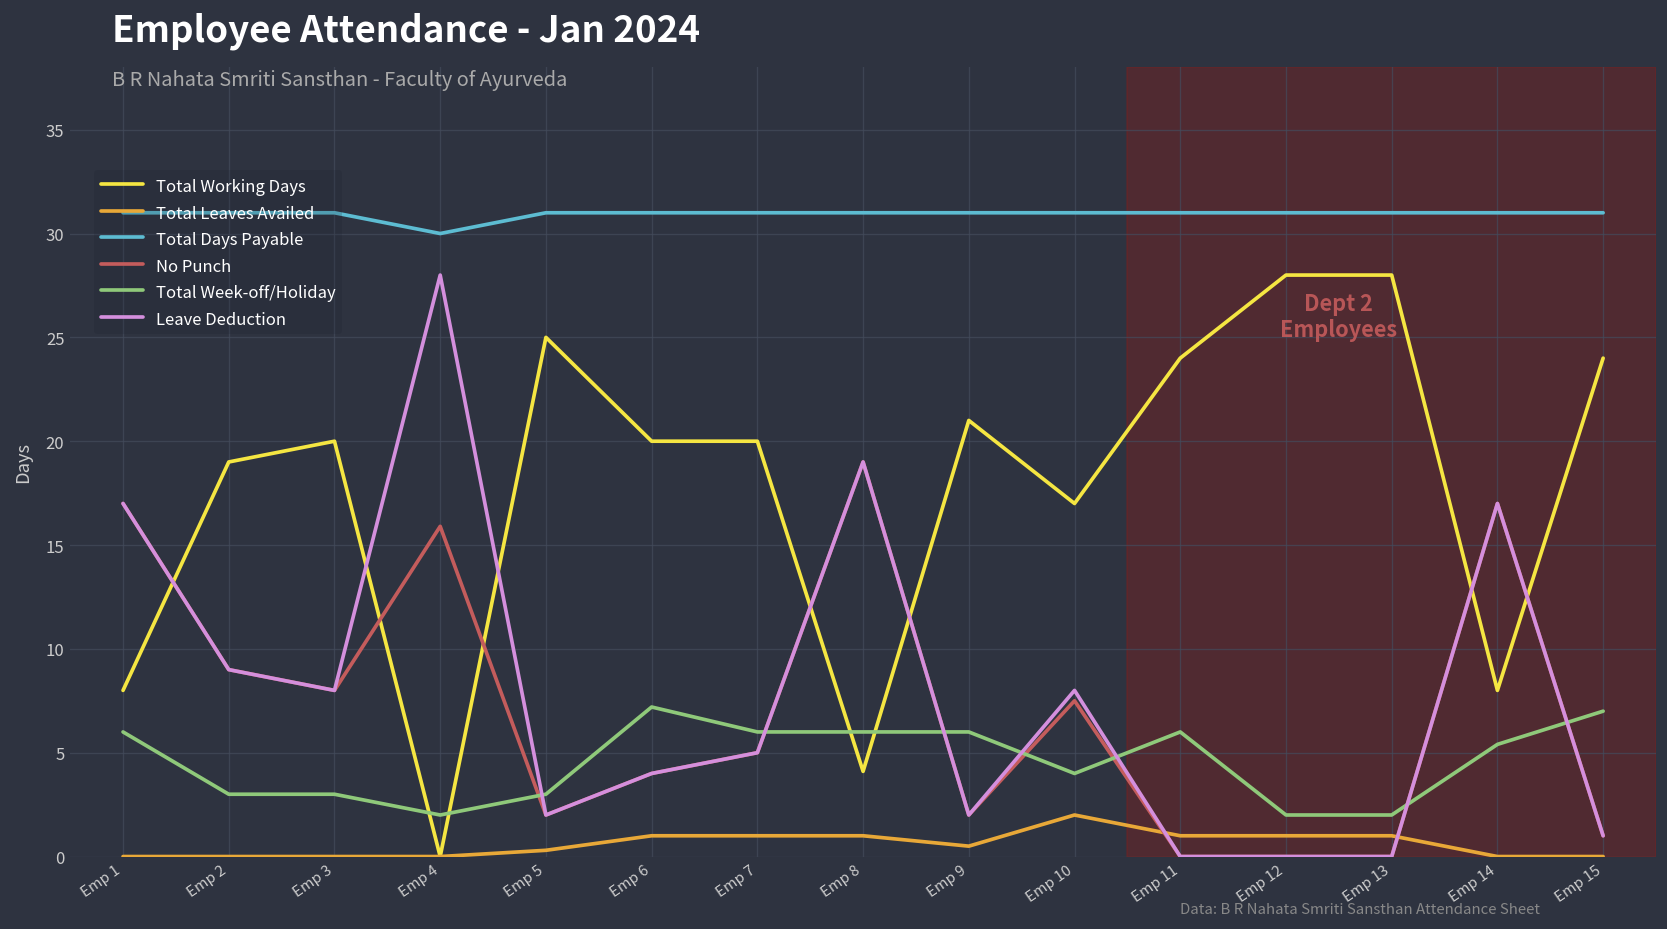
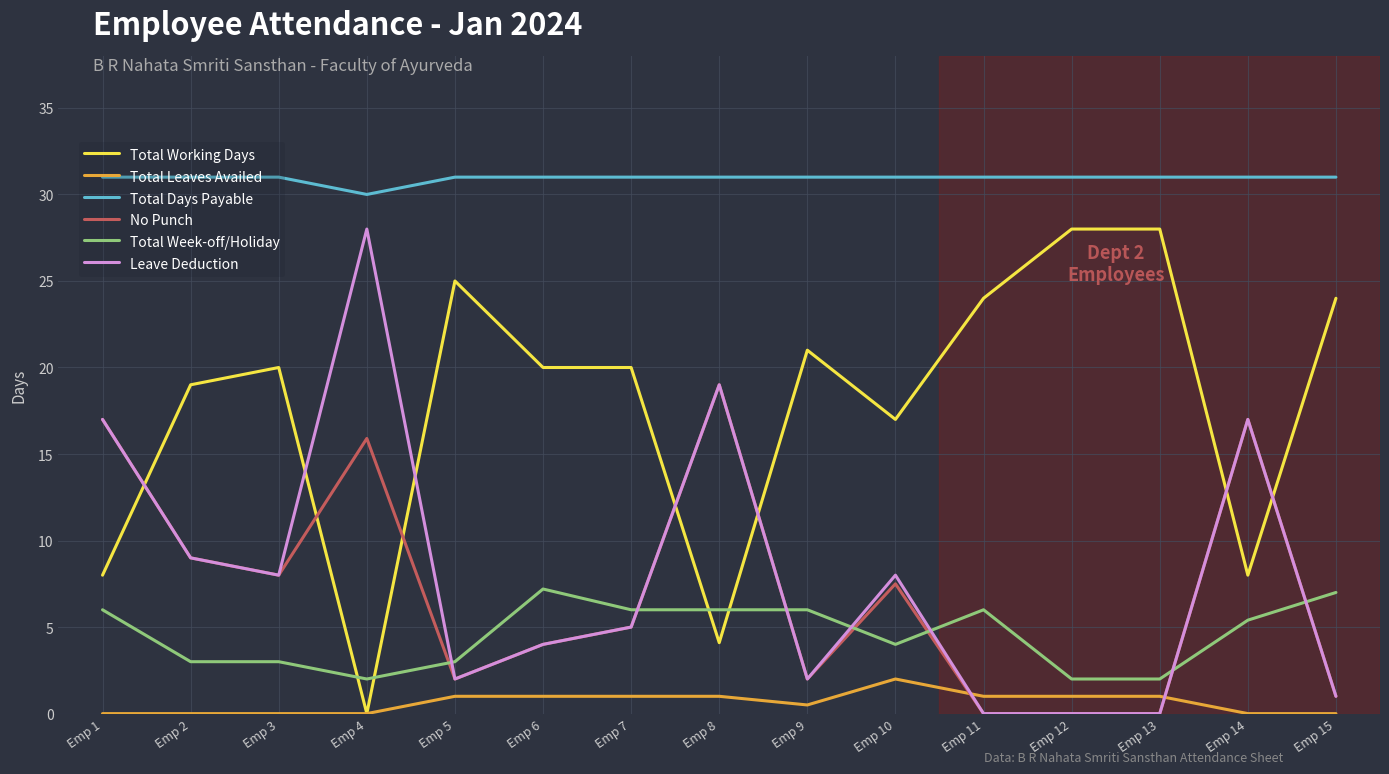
  {
    "Total Working Days": {
      "Emp 1": 8.0,
      "Emp 2": 19.0,
      "Emp 3": 20.0,
      "Emp 5": 25.0,
      "Emp 6": 20.0,
      "Emp 7": 20.0,
      "Emp 8": 4.1,
      "Emp 9": 21.0,
      "Emp 10": 17.0,
      "Emp 11": 24.0,
      "Emp 14": 8.0,
      "Emp 15": 24.0
    },
    "Total Leaves Availed": {
      "Emp 1": 0.0,
      "Emp 2": 0.0,
      "Emp 3": 0.0,
-     "Emp 5": 0.3,
+     "Emp 5": 1.0,
      "Emp 6": 1.0,
      "Emp 7": 1.0,
      "Emp 8": 1.0,
      "Emp 9": 0.5,
      "Emp 10": 2.0,
      "Emp 11": 1.0,
      "Emp 12": 1.0,
      "Emp 13": 1.0,
      "Emp 14": 0.0,
      "Emp 15": 0.0
    },
    "Total Days Payable": {
      "Emp 4": 30.0,
      "Emp 5": 31.0,
      "Emp 6": 31.0,
      "Emp 7": 31.0,
      "Emp 8": 31.0,
      "Emp 9": 31.0,
      "Emp 10": 31.0,
      "Emp 11": 31.0,
      "Emp 12": 31.0,
      "Emp 13": 31.0,
      "Emp 14": 31.0,
      "Emp 15": 31.0
    },
    "No Punch": {
      "Emp 4": 15.9,
      "Emp 10": 7.5
    },
    "Total Week-off/Holiday": {
      "Emp 1": 6.0,
      "Emp 2": 3.0,
      "Emp 3": 3.0,
      "Emp 4": 2.0,
      "Emp 5": 3.0,
      "Emp 6": 7.2,
      "Emp 7": 6.0,
      "Emp 8": 6.0,
      "Emp 9": 6.0,
      "Emp 10": 4.0,
      "Emp 11": 6.0,
      "Emp 12": 2.0,
      "Emp 13": 2.0,
      "Emp 14": 5.4,
      "Emp 15": 7.0
    },
    "Leave Deduction": {
      "Emp 4": 28.0,
      "Emp 10": 8.0
    }
  }
